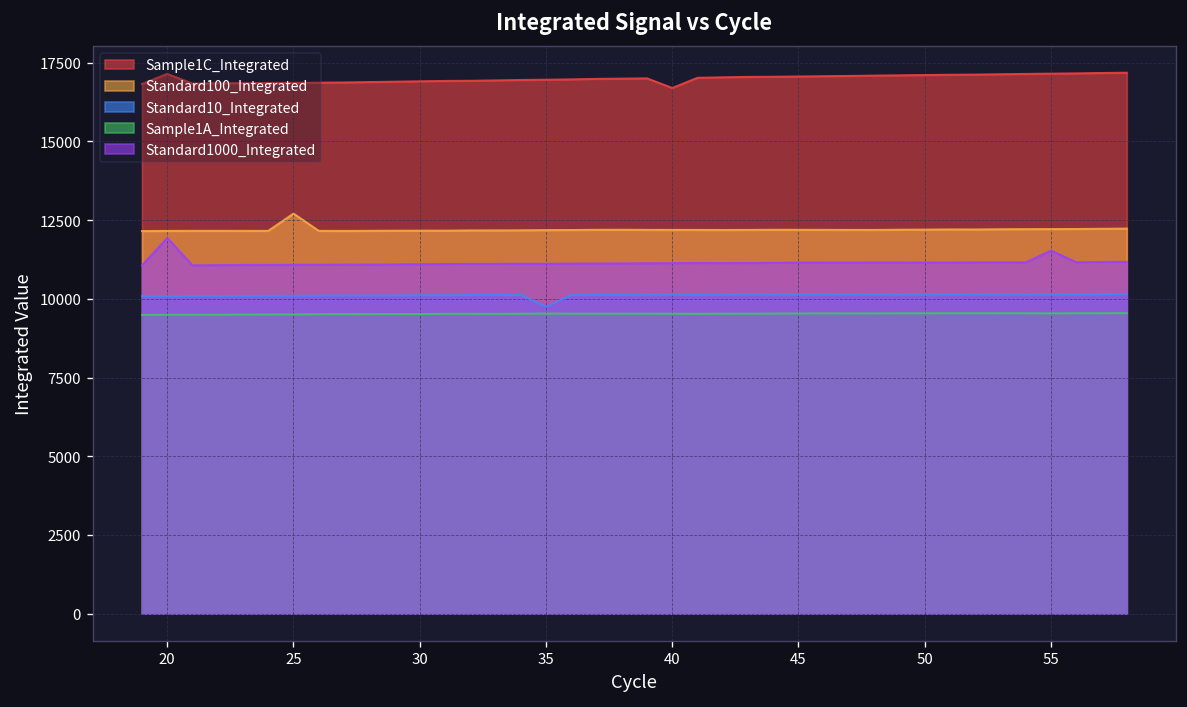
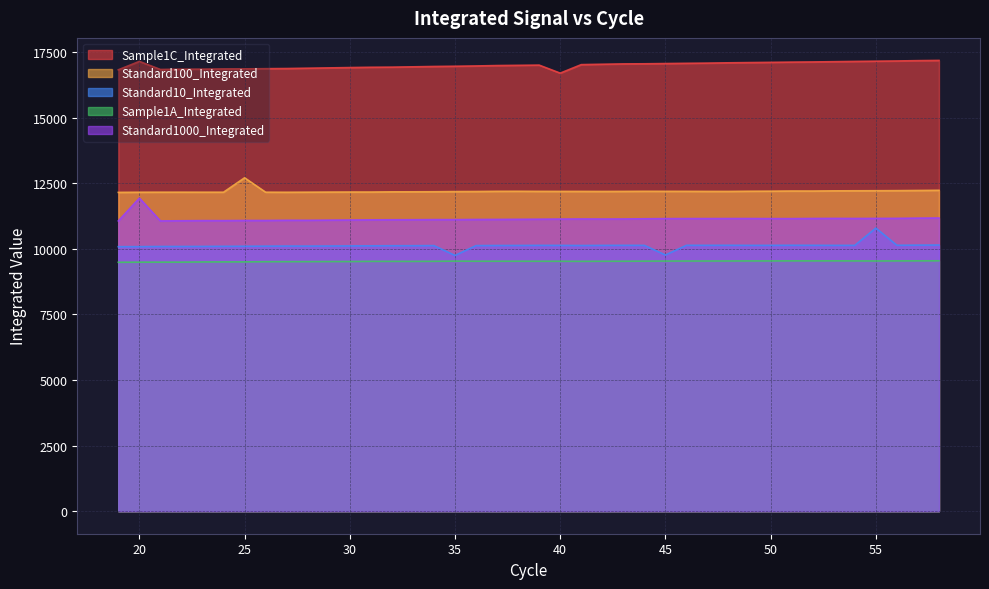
  {
    "Sample1C_Integrated": {
      "30": 16900,
      "35": 17000,
      "40": 16700,
      "45": 17100,
      "50": 17100,
      "55": 17200
    },
    "Standard100_Integrated": {
      "20": 12200,
      "25": 12700,
      "30": 12200,
      "35": 12200,
      "40": 12200,
      "45": 12200,
      "50": 12200,
      "55": 12200
    },
    "Standard10_Integrated": {
      "20": 10100,
      "25": 10100,
      "30": 10100,
      "35": 9700,
      "40": 10100,
-     "45": 10100,
+     "45": 9800,
      "50": 10100,
-     "55": 10100
+     "55": 10800
    },
    "Sample1A_Integrated": {
      "20": 9500,
      "25": 9500,
      "30": 9500,
      "35": 9500,
      "40": 9500,
      "45": 9500,
      "50": 9500,
      "55": 9500
    },
    "Standard1000_Integrated": {
      "20": 11900,
      "25": 11100,
      "30": 11100,
      "35": 11100,
      "40": 11100,
      "45": 11200,
      "50": 11200,
-     "55": 11500
+     "55": 11200
    }
  }
